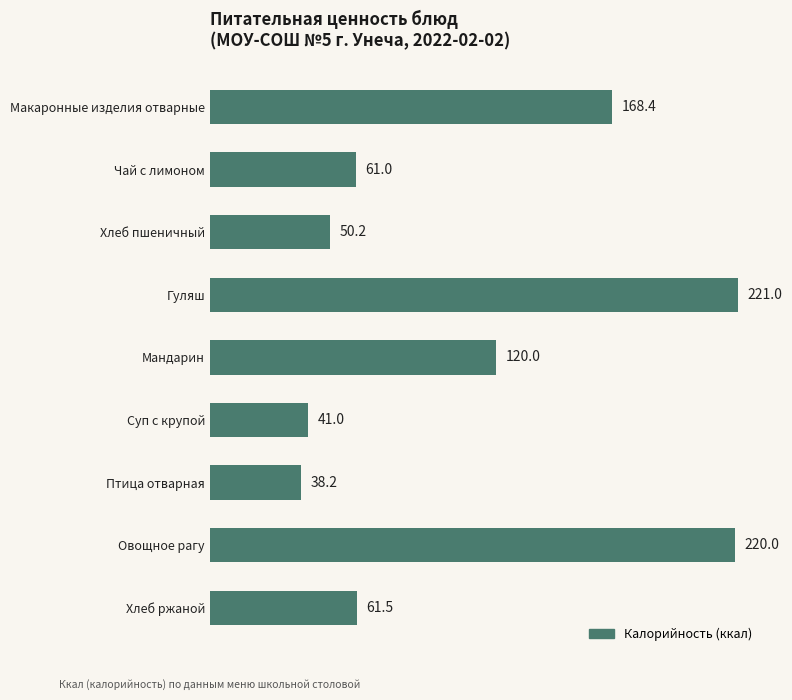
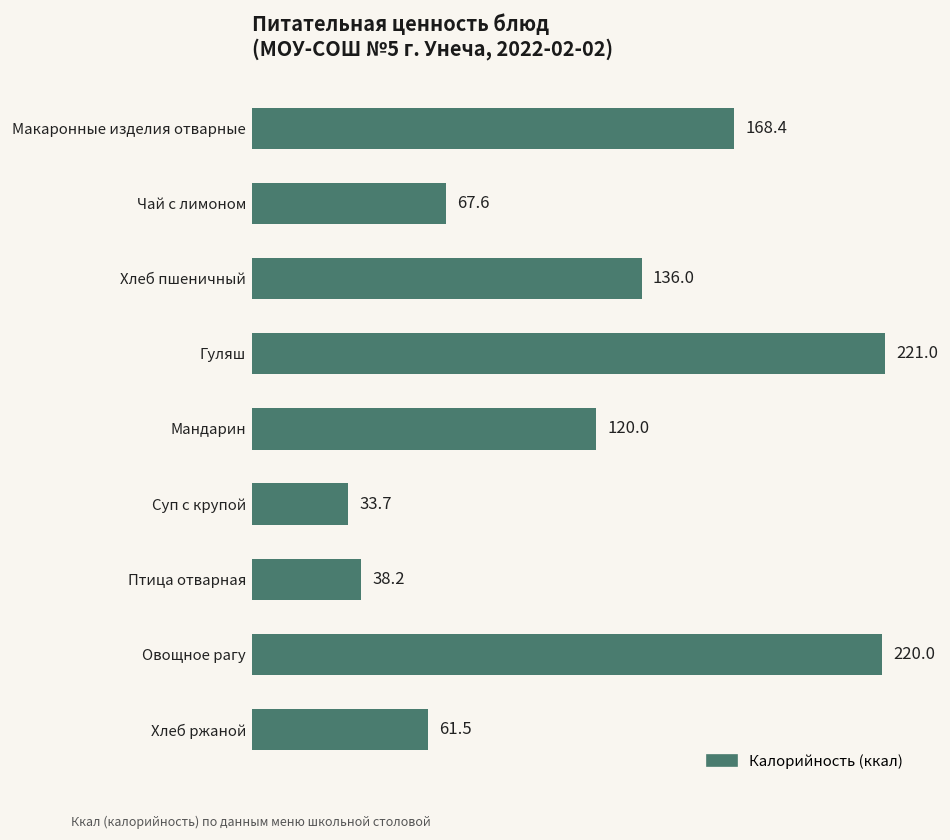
  {
    "Макаронные изделия отварные": 168.4,
-   "Чай с лимоном": 61.0,
-   "Хлеб пшеничный": 50.2,
+   "Чай с лимоном": 67.6,
+   "Хлеб пшеничный": 136.0,
    "Гуляш": 221.0,
    "Мандарин": 120.0,
-   "Суп с крупой": 41.0,
+   "Суп с крупой": 33.7,
    "Птица отварная": 38.2,
    "Овощное рагу": 220.0,
    "Хлеб ржаной": 61.5
  }
